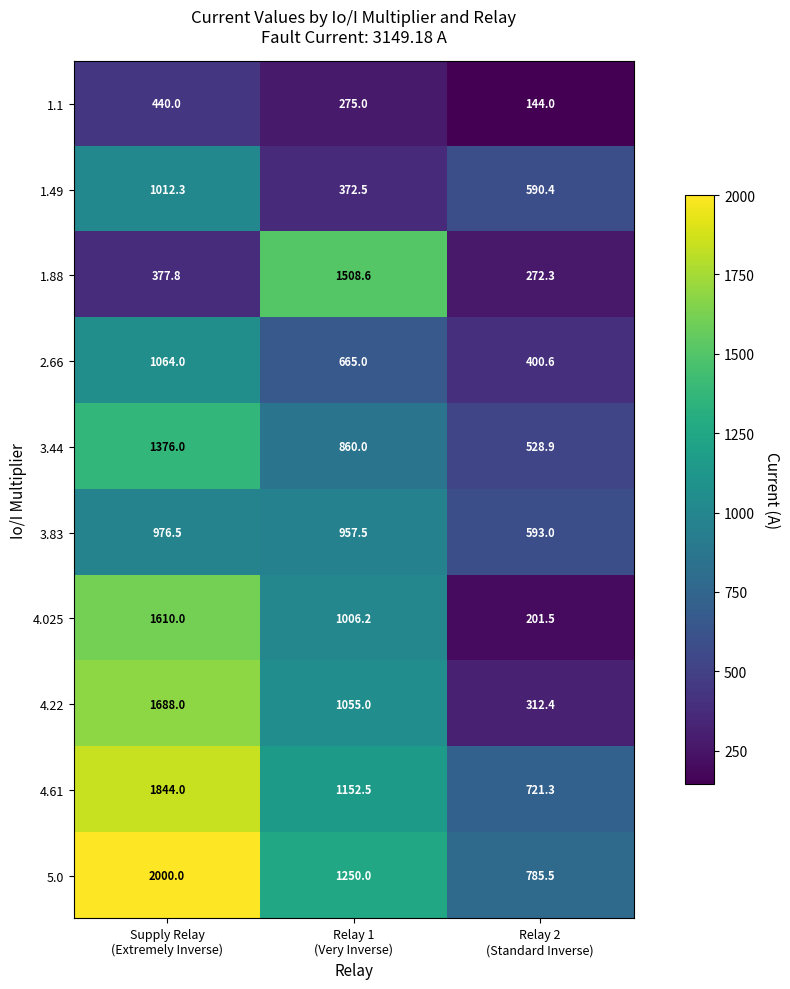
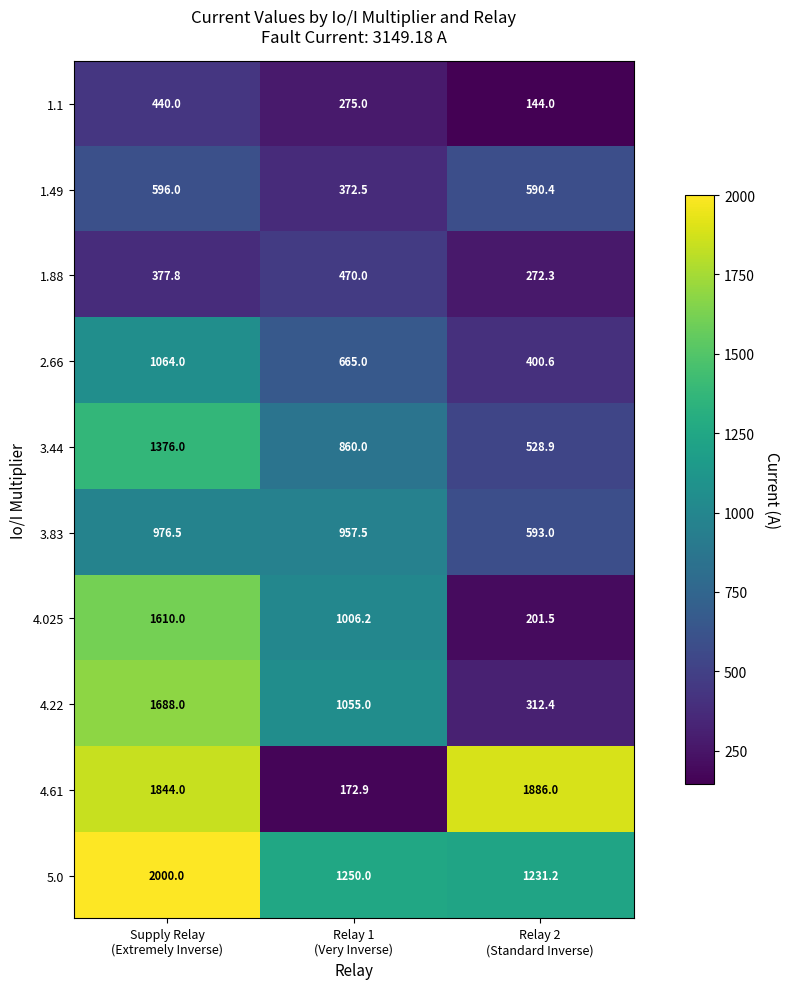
  {
    "1.1": {
      "Supply Relay (Extremely Inverse)": 440.0,
      "Relay 1 (Very Inverse)": 275.0,
      "Relay 2 (Standard Inverse)": 144.0
    },
    "1.49": {
-     "Supply Relay (Extremely Inverse)": 1012.3,
+     "Supply Relay (Extremely Inverse)": 596.0,
      "Relay 1 (Very Inverse)": 372.5,
      "Relay 2 (Standard Inverse)": 590.4
    },
    "1.88": {
      "Supply Relay (Extremely Inverse)": 377.8,
-     "Relay 1 (Very Inverse)": 1508.6,
+     "Relay 1 (Very Inverse)": 470.0,
      "Relay 2 (Standard Inverse)": 272.3
    },
    "2.66": {
      "Supply Relay (Extremely Inverse)": 1064.0,
      "Relay 1 (Very Inverse)": 665.0,
      "Relay 2 (Standard Inverse)": 400.6
    },
    "3.44": {
      "Supply Relay (Extremely Inverse)": 1376.0,
      "Relay 1 (Very Inverse)": 860.0,
      "Relay 2 (Standard Inverse)": 528.9
    },
    "3.83": {
      "Supply Relay (Extremely Inverse)": 976.5,
      "Relay 1 (Very Inverse)": 957.5,
      "Relay 2 (Standard Inverse)": 593.0
    },
    "4.025": {
      "Supply Relay (Extremely Inverse)": 1610.0,
      "Relay 1 (Very Inverse)": 1006.2,
      "Relay 2 (Standard Inverse)": 201.5
    },
    "4.22": {
      "Supply Relay (Extremely Inverse)": 1688.0,
      "Relay 1 (Very Inverse)": 1055.0,
      "Relay 2 (Standard Inverse)": 312.4
    },
    "4.61": {
      "Supply Relay (Extremely Inverse)": 1844.0,
-     "Relay 1 (Very Inverse)": 1152.5,
-     "Relay 2 (Standard Inverse)": 721.3
+     "Relay 1 (Very Inverse)": 172.9,
+     "Relay 2 (Standard Inverse)": 1886.0
    },
    "5.0": {
      "Supply Relay (Extremely Inverse)": 2000.0,
      "Relay 1 (Very Inverse)": 1250.0,
-     "Relay 2 (Standard Inverse)": 785.5
+     "Relay 2 (Standard Inverse)": 1231.2
    }
  }
